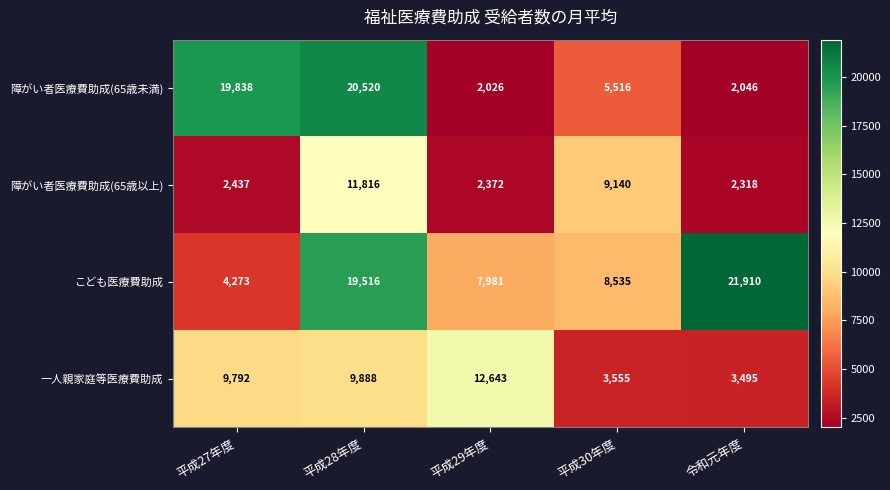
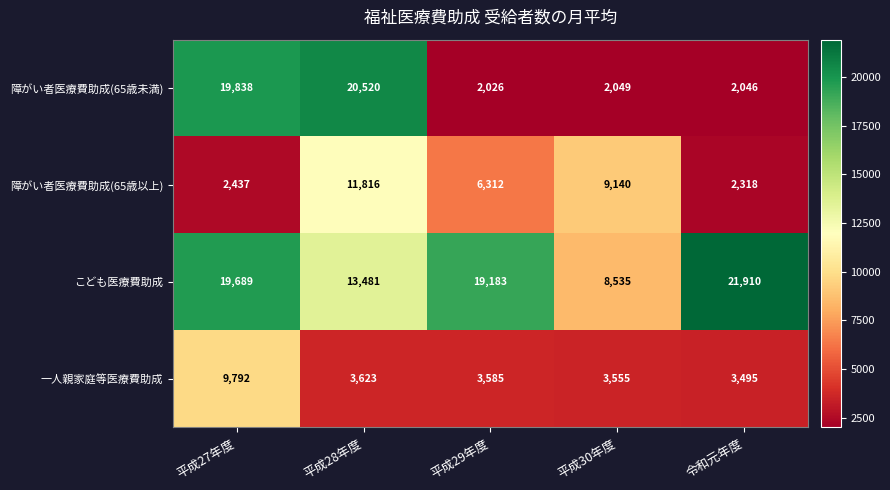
  {
    "障がい者医療費助成(65歳未満)": {
      "平成27年度": "19,838",
      "平成28年度": "20,520",
      "平成29年度": "2,026",
-     "平成30年度": "5,516",
+     "平成30年度": "2,049",
      "令和元年度": "2,046"
    },
    "障がい者医療費助成(65歳以上)": {
      "平成27年度": "2,437",
      "平成28年度": "11,816",
-     "平成29年度": "2,372",
+     "平成29年度": "6,312",
      "平成30年度": "9,140",
      "令和元年度": "2,318"
    },
    "こども医療費助成": {
-     "平成27年度": "4,273",
-     "平成28年度": "19,516",
-     "平成29年度": "7,981",
+     "平成27年度": "19,689",
+     "平成28年度": "13,481",
+     "平成29年度": "19,183",
      "平成30年度": "8,535",
      "令和元年度": "21,910"
    },
    "一人親家庭等医療費助成": {
      "平成27年度": "9,792",
-     "平成28年度": "9,888",
-     "平成29年度": "12,643",
+     "平成28年度": "3,623",
+     "平成29年度": "3,585",
      "平成30年度": "3,555",
      "令和元年度": "3,495"
    }
  }
